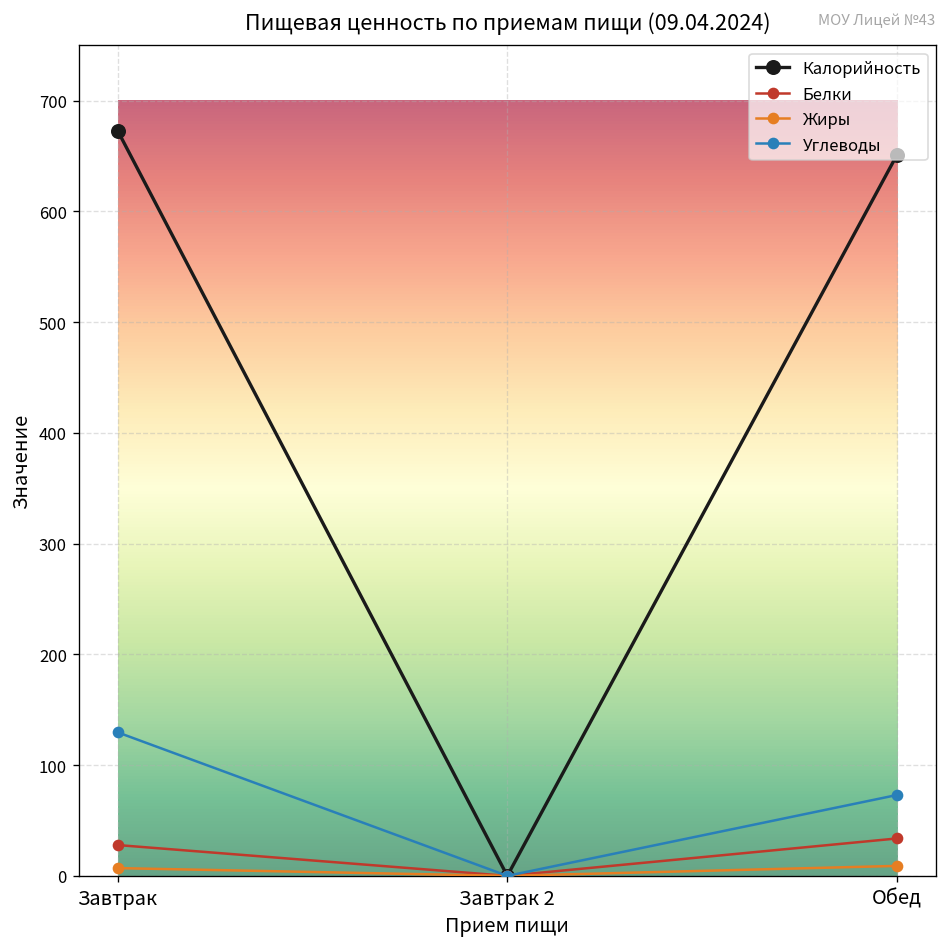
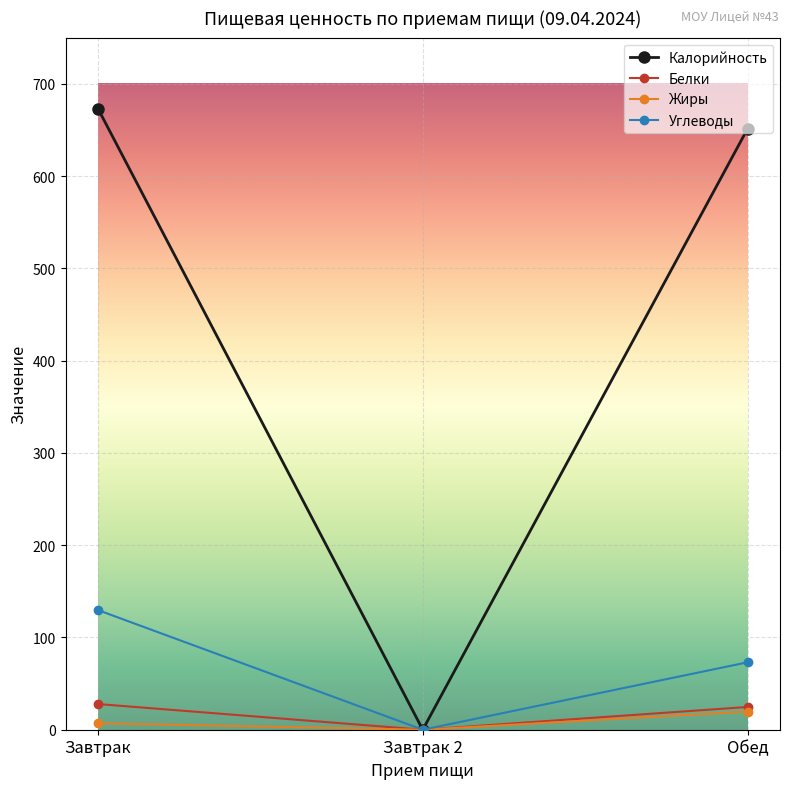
  {
    "Калорийность": {
      "Завтрак": 670
    },
    "Белки": {
      "Завтрак": 30,
-     "Обед": 30
+     "Обед": 20
    },
    "Жиры": {
      "Завтрак": 10,
-     "Обед": 10
+     "Обед": 20
    },
    "Углеводы": {
      "Завтрак": 130,
      "Обед": 70
    }
  }
